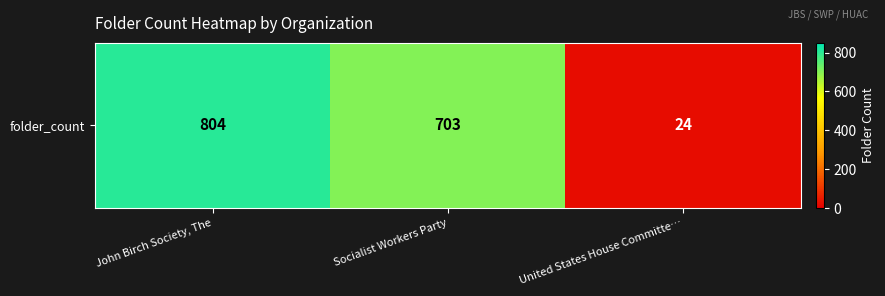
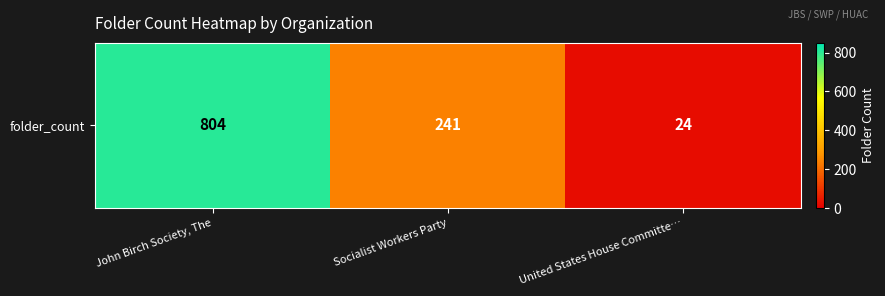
  {
    "folder_count": {
      "John Birch Society, The": 804,
-     "Socialist Workers Party": 703,
+     "Socialist Workers Party": 241,
      "United States House Committe…": 24
    }
  }
